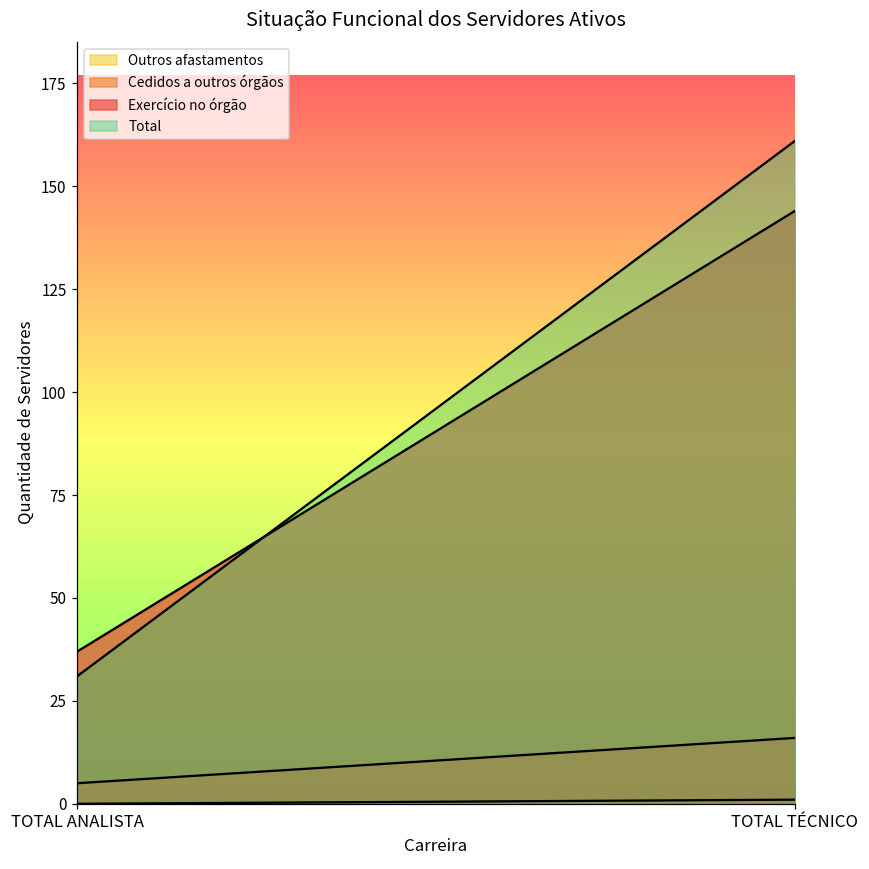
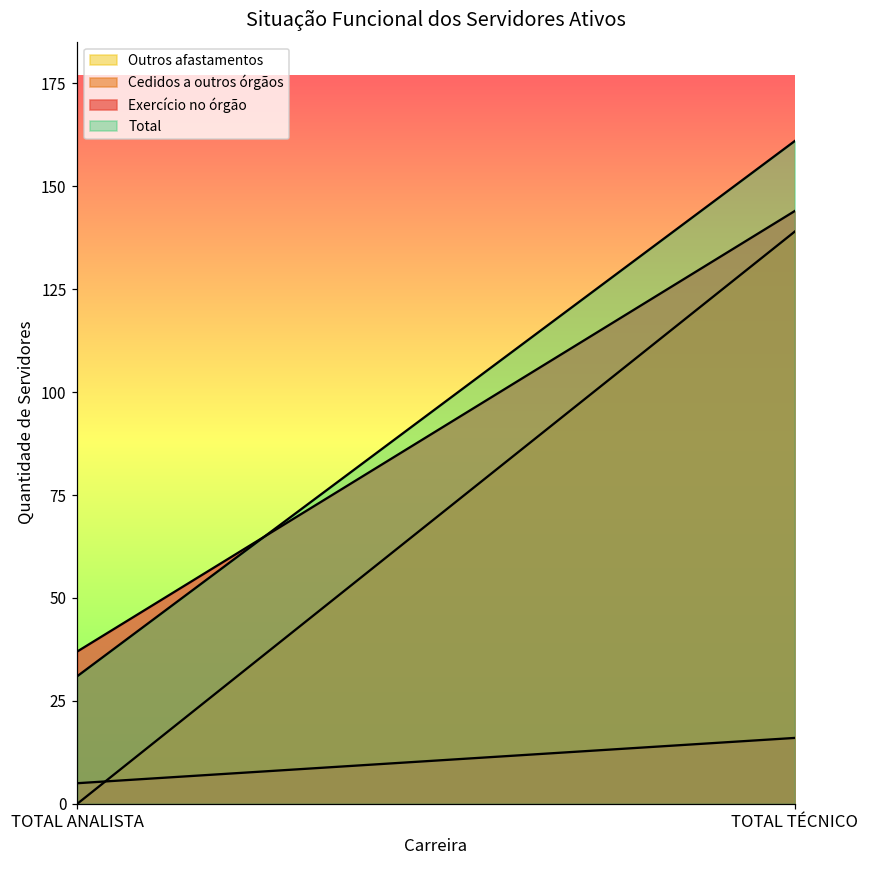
  {
    "Outros afastamentos": {
      "TOTAL ANALISTA": 0,
-     "TOTAL TÉCNICO": 1
+     "TOTAL TÉCNICO": 139
    },
    "Total": {
      "TOTAL ANALISTA": 31,
      "TOTAL TÉCNICO": 161
    }
  }
